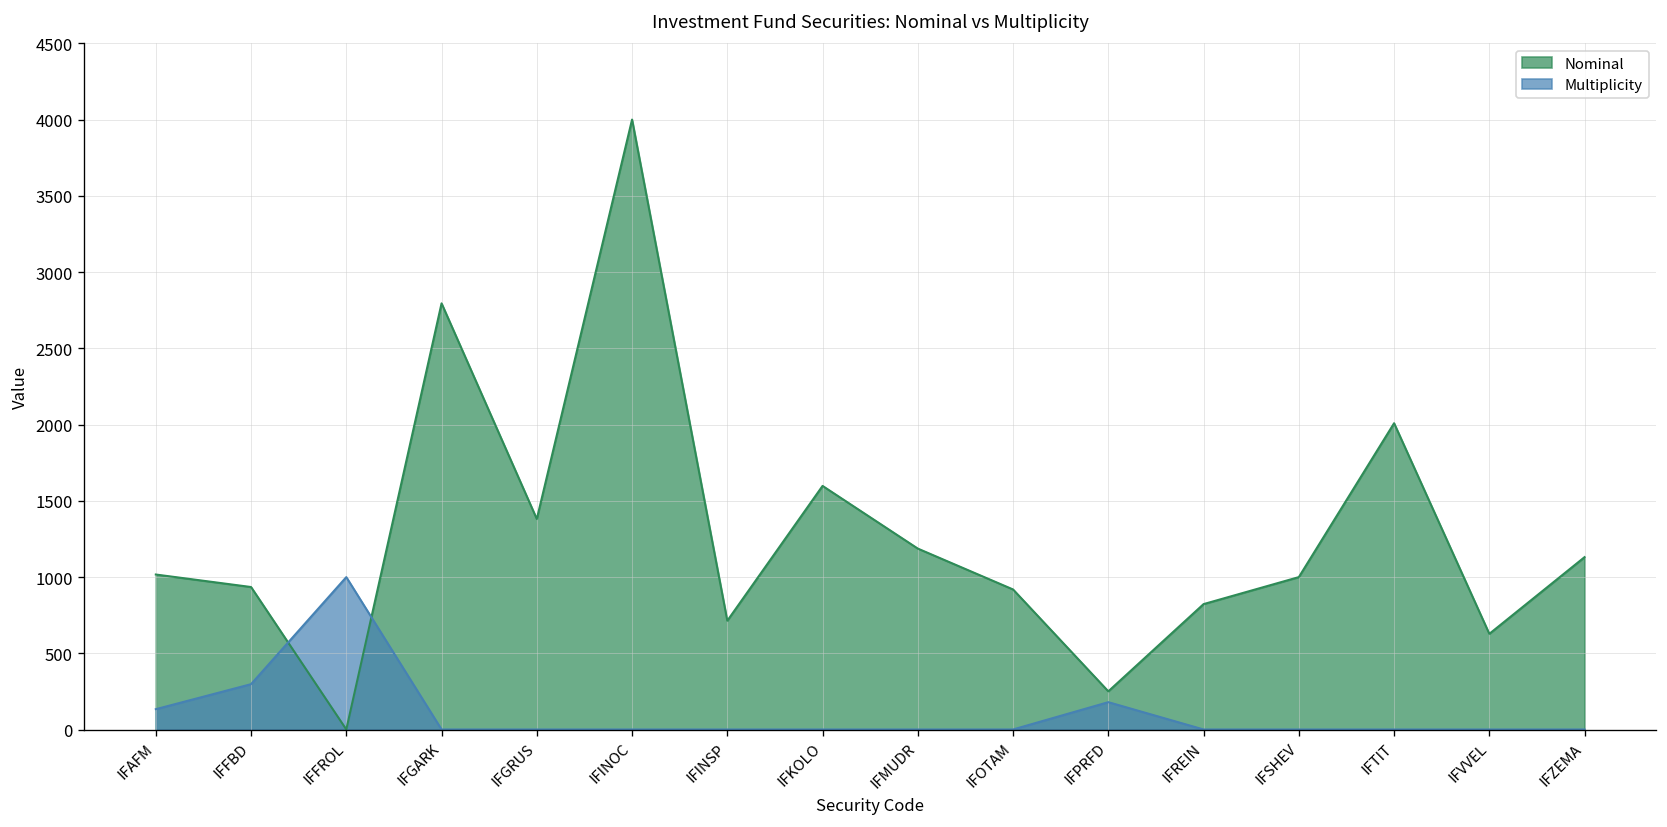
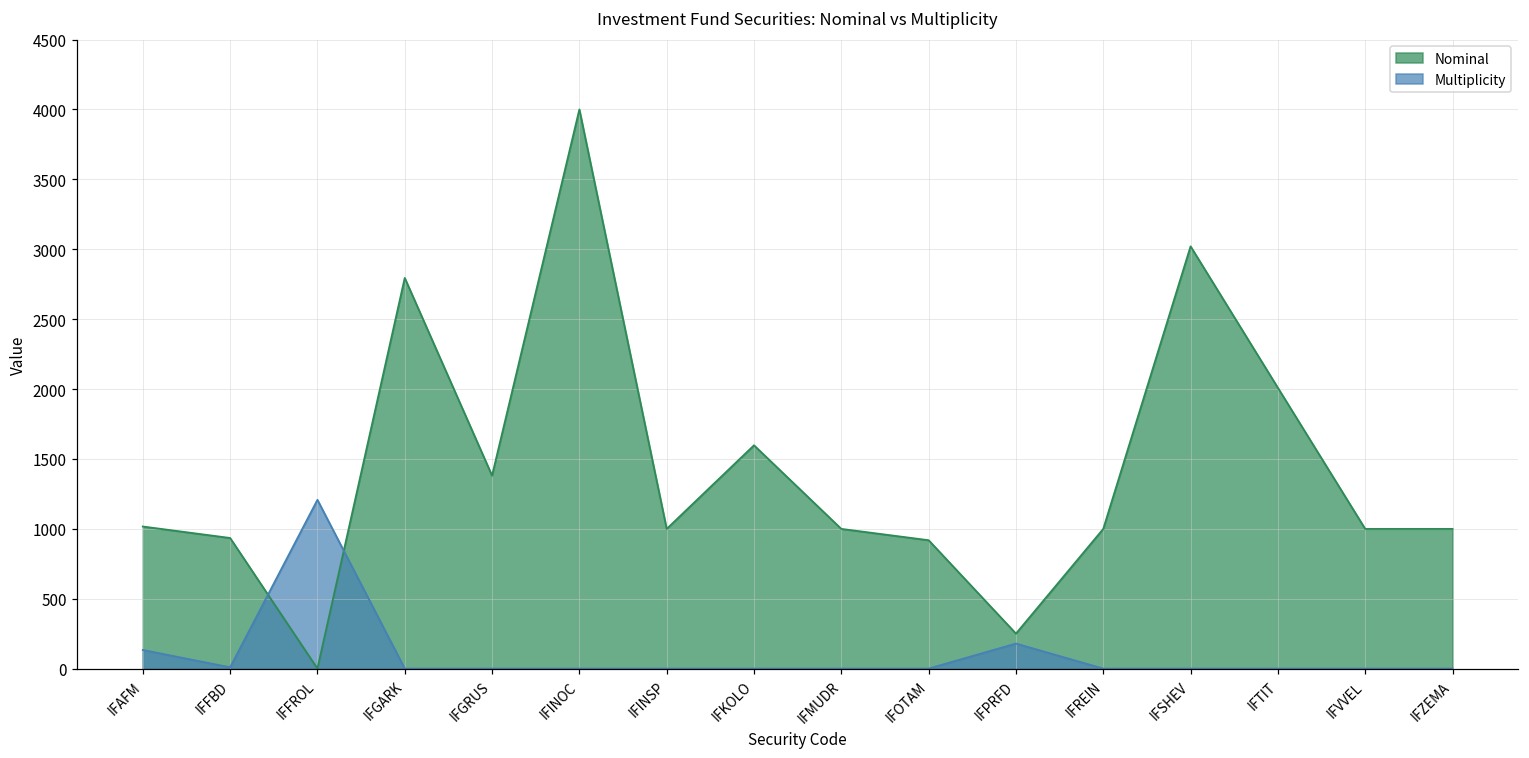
  {
    "Nominal": {
      "IFAFM": 1020,
      "IFFBD": 940,
      "IFFROL": 0,
      "IFGARK": 2800,
      "IFGRUS": 1380,
      "IFINOC": 4000,
-     "IFINSP": 710,
+     "IFINSP": 1000,
      "IFKOLO": 1600,
-     "IFMUDR": 1190,
+     "IFMUDR": 1000,
      "IFOTAM": 920,
      "IFPRFD": 250,
-     "IFREIN": 820,
-     "IFSHEV": 1000,
+     "IFREIN": 1000,
+     "IFSHEV": 3020,
      "IFTIT": 2010,
-     "IFVVEL": 630,
-     "IFZEMA": 1130
+     "IFVVEL": 1000,
+     "IFZEMA": 1000
    },
    "Multiplicity": {
      "IFAFM": 130,
-     "IFFBD": 300,
-     "IFFROL": 1000,
+     "IFFBD": 10,
+     "IFFROL": 1210,
      "IFGARK": 0,
      "IFGRUS": 0,
      "IFINOC": 0,
      "IFINSP": 0,
      "IFKOLO": 0,
      "IFMUDR": 0,
      "IFOTAM": 0,
      "IFPRFD": 180,
      "IFREIN": 0,
      "IFSHEV": 0,
      "IFTIT": 0,
      "IFVVEL": 0,
      "IFZEMA": 0
    }
  }
